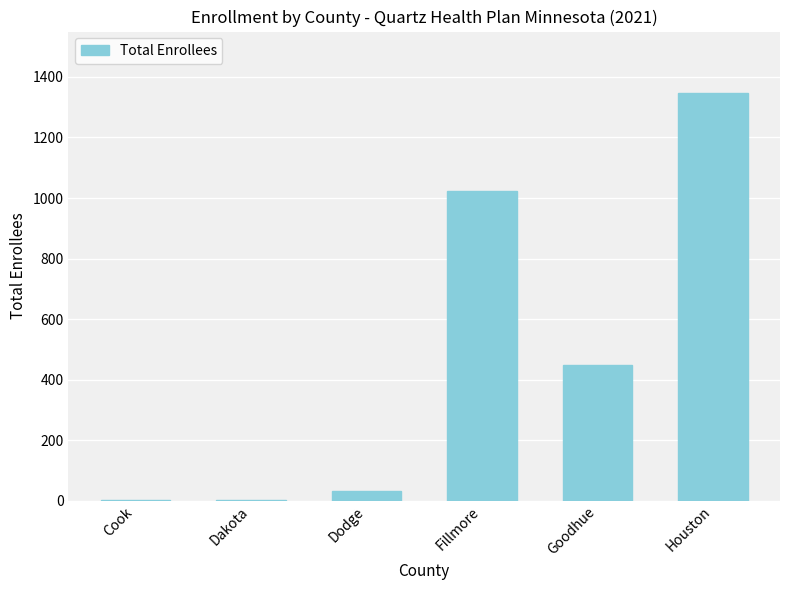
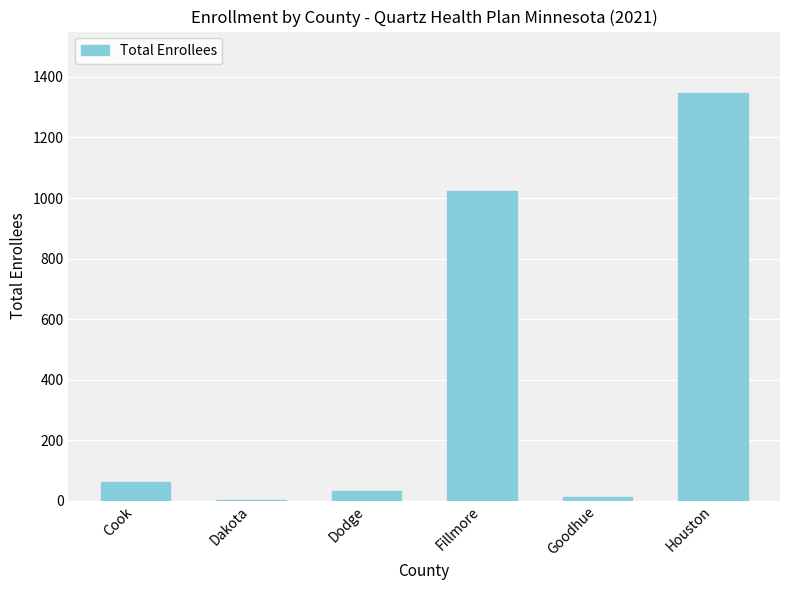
  {
-   "Cook": 0,
+   "Cook": 60,
    "Dodge": 30,
    "Fillmore": 1020,
-   "Goodhue": 450,
+   "Goodhue": 10,
    "Houston": 1350
  }
